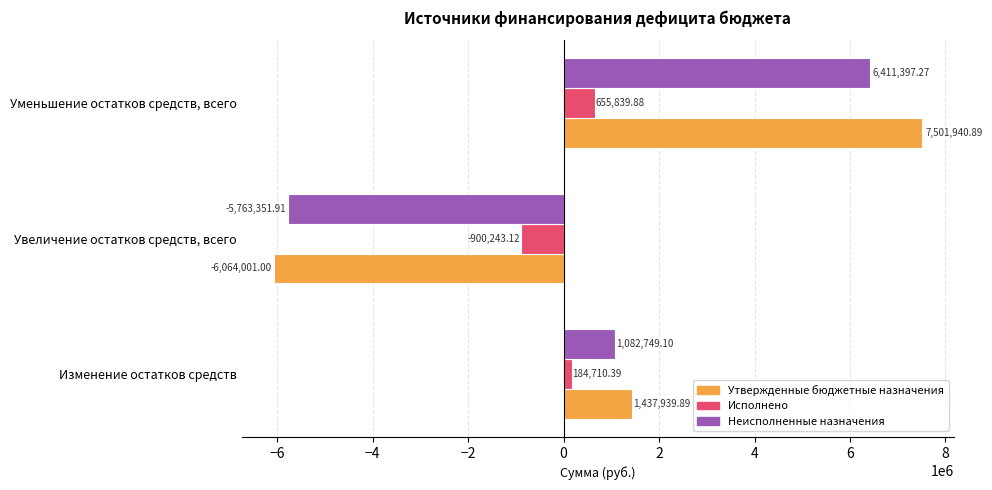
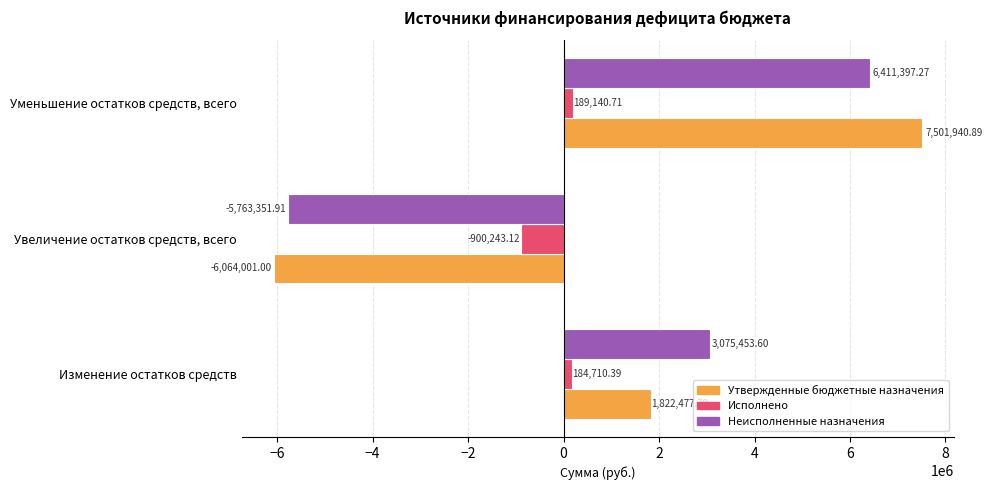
  {
    "Утвержденные бюджетные назначения": {
-     "Изменение остатков средств": "1400000"
+     "Изменение остатков средств": "1800000"
    },
    "Исполнено": {
-     "Уменьшение остатков средств, всего": "655,839.88",
+     "Уменьшение остатков средств, всего": "189,140.71",
      "Увеличение остатков средств, всего": "-900,243.12",
      "Изменение остатков средств": "184,710.39"
    },
    "Неисполненные назначения": {
      "Уменьшение остатков средств, всего": "6,411,397.27",
      "Увеличение остатков средств, всего": "-5,763,351.91",
-     "Изменение остатков средств": "1,082,749.10"
+     "Изменение остатков средств": "3,075,453.60"
    }
  }
